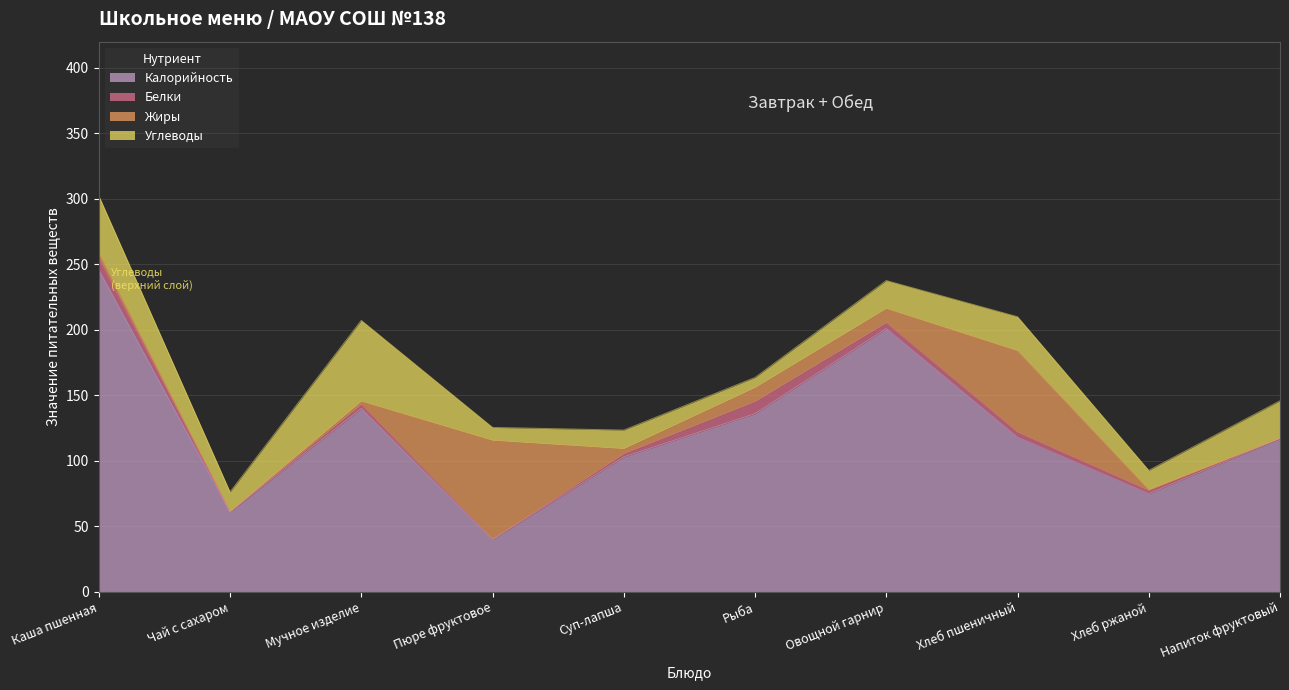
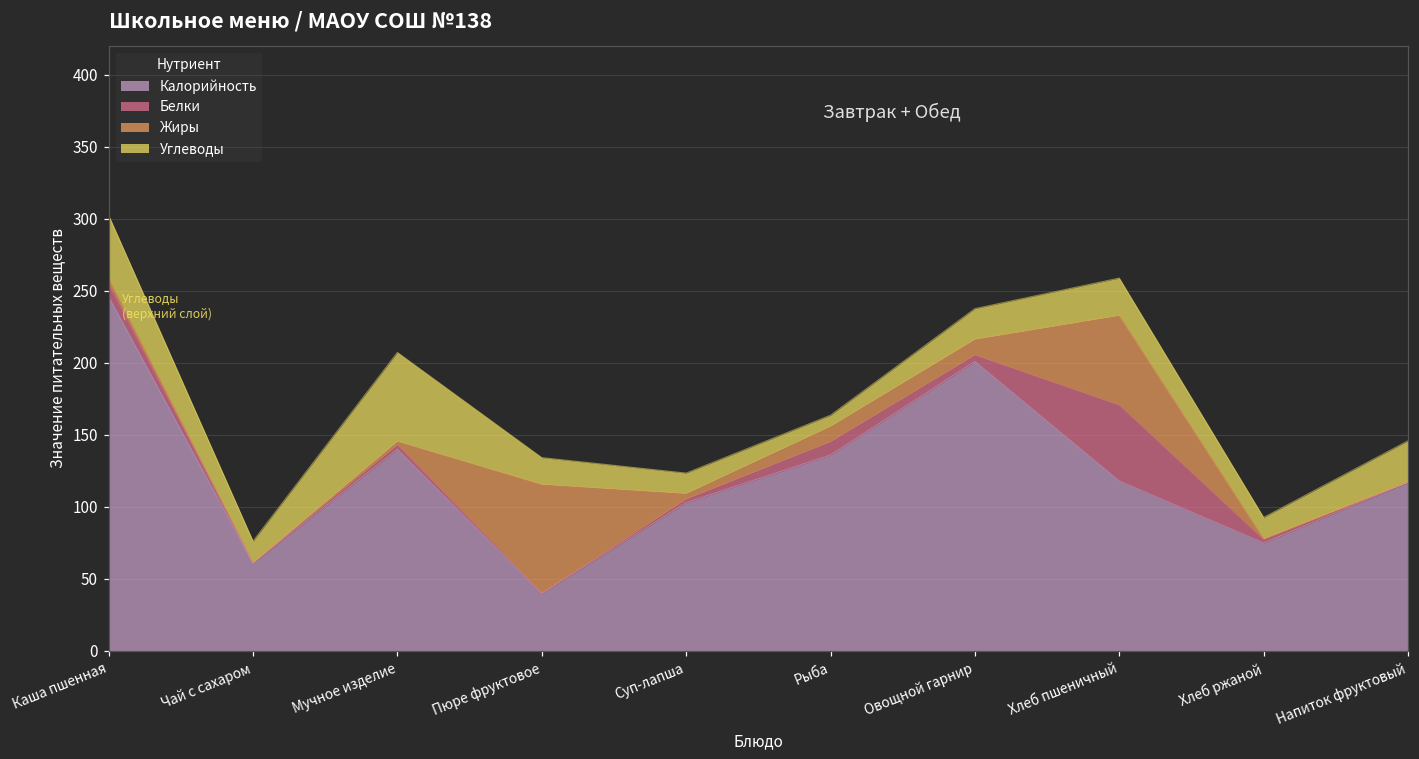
  {
    "Калорийность": {
      "Каша пшенная": 246,
      "Мучное изделие": 140,
      "Суп-лапша": 103,
      "Рыба": 136,
      "Овощной гарнир": 201,
      "Хлеб пшеничный": 118,
      "Хлеб ржаной": 75
    },
    "Белки": {
      "Каша пшенная": 9,
      "Мучное изделие": 3,
      "Суп-лапша": 2,
      "Рыба": 9,
      "Овощной гарнир": 4,
-     "Хлеб пшеничный": 4
+     "Хлеб пшеничный": 53
    },
    "Жиры": {
      "Каша пшенная": 4,
      "Мучное изделие": 3,
      "Пюре фруктовое": 76,
      "Суп-лапша": 4,
      "Рыба": 11,
      "Овощной гарнир": 11,
      "Хлеб пшеничный": 62
    },
    "Углеводы": {
      "Каша пшенная": 44,
      "Чай с сахаром": 15,
      "Мучное изделие": 62,
-     "Пюре фруктовое": 10,
+     "Пюре фруктовое": 19,
      "Суп-лапша": 14,
      "Рыба": 8,
      "Овощной гарнир": 21,
      "Хлеб пшеничный": 26,
      "Хлеб ржаной": 15,
      "Напиток фруктовый": 29
    }
  }
